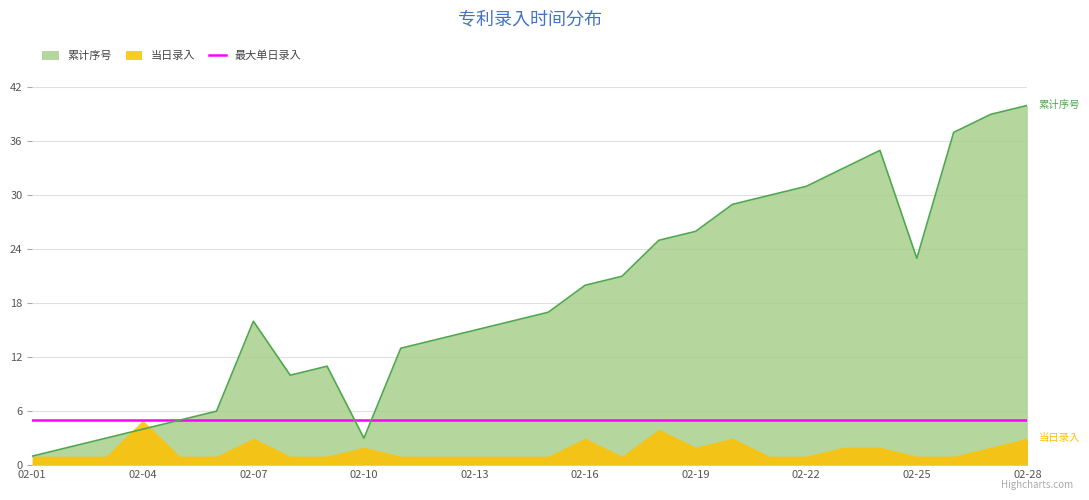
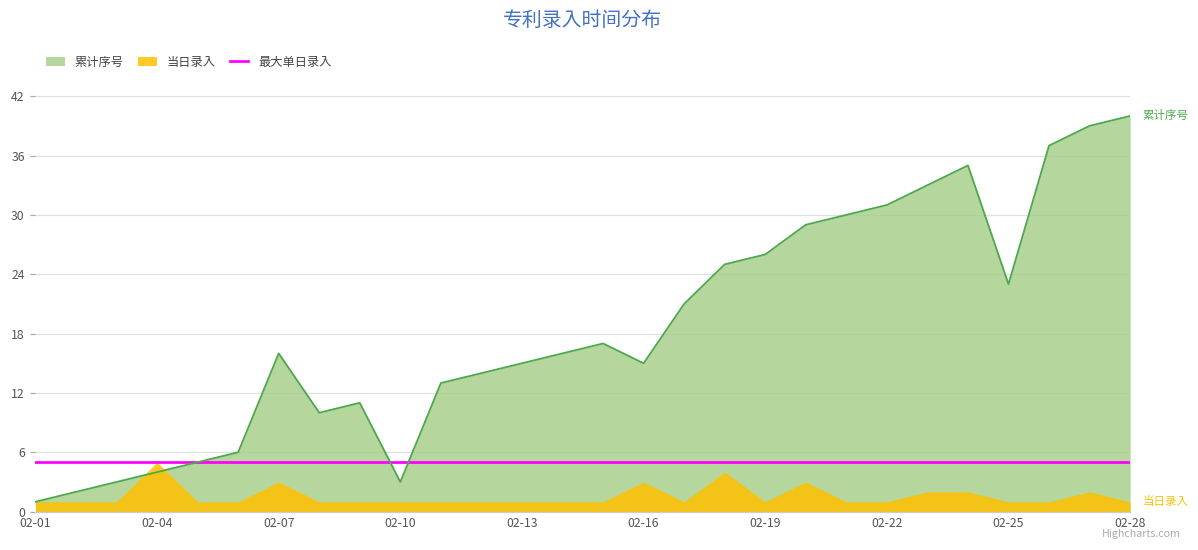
  {
    "最大单日录入": {
      "02-01": 5,
      "02-07": 5,
      "02-10": 5,
      "02-13": 5,
      "02-16": 5,
      "02-19": 5,
      "02-22": 5,
      "02-25": 5,
      "02-28": 5
    },
    "累计序号": {
      "02-04": 4,
      "02-07": 16,
      "02-10": 3,
      "02-13": 15,
-     "02-16": 20,
+     "02-16": 15,
      "02-19": 26,
      "02-22": 31,
      "02-25": 23,
      "02-28": 40
    },
    "当日录入": {
      "02-07": 3,
-     "02-10": 2,
+     "02-10": 1,
      "02-13": 1,
      "02-16": 3,
-     "02-19": 2,
+     "02-19": 1,
      "02-22": 1,
      "02-25": 1,
-     "02-28": 3
+     "02-28": 1
    }
  }
